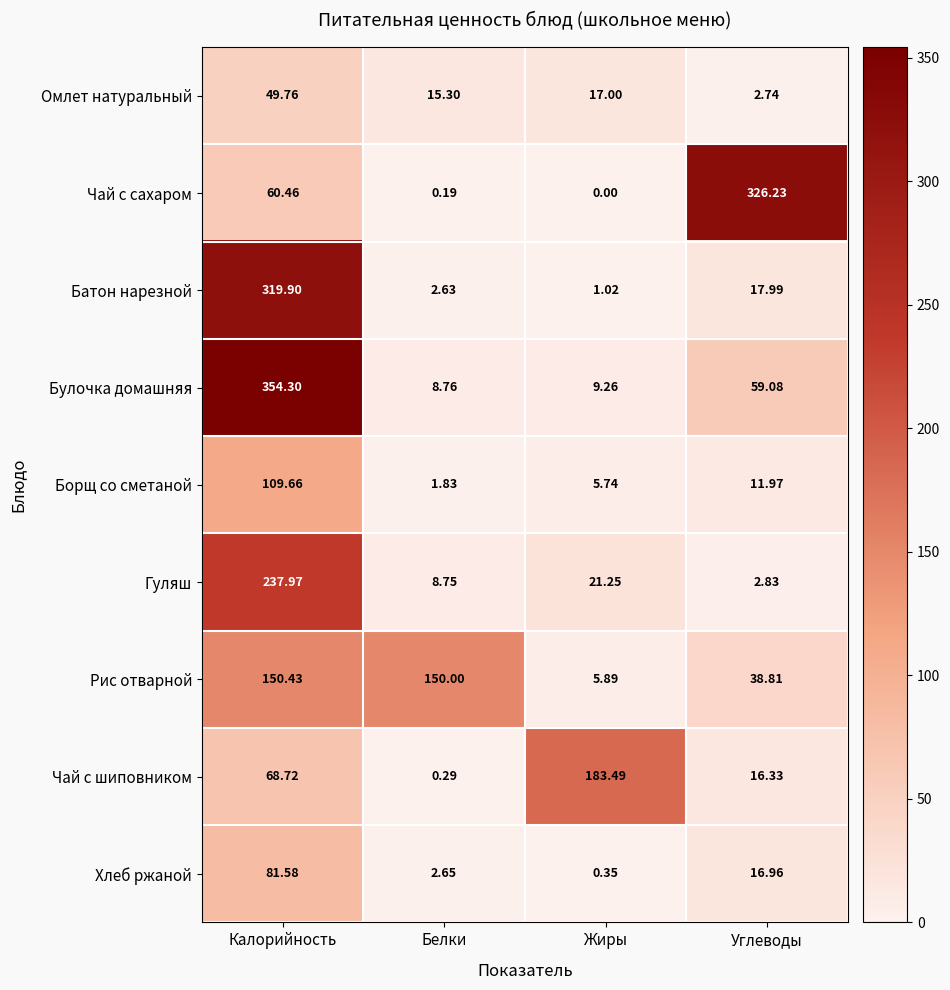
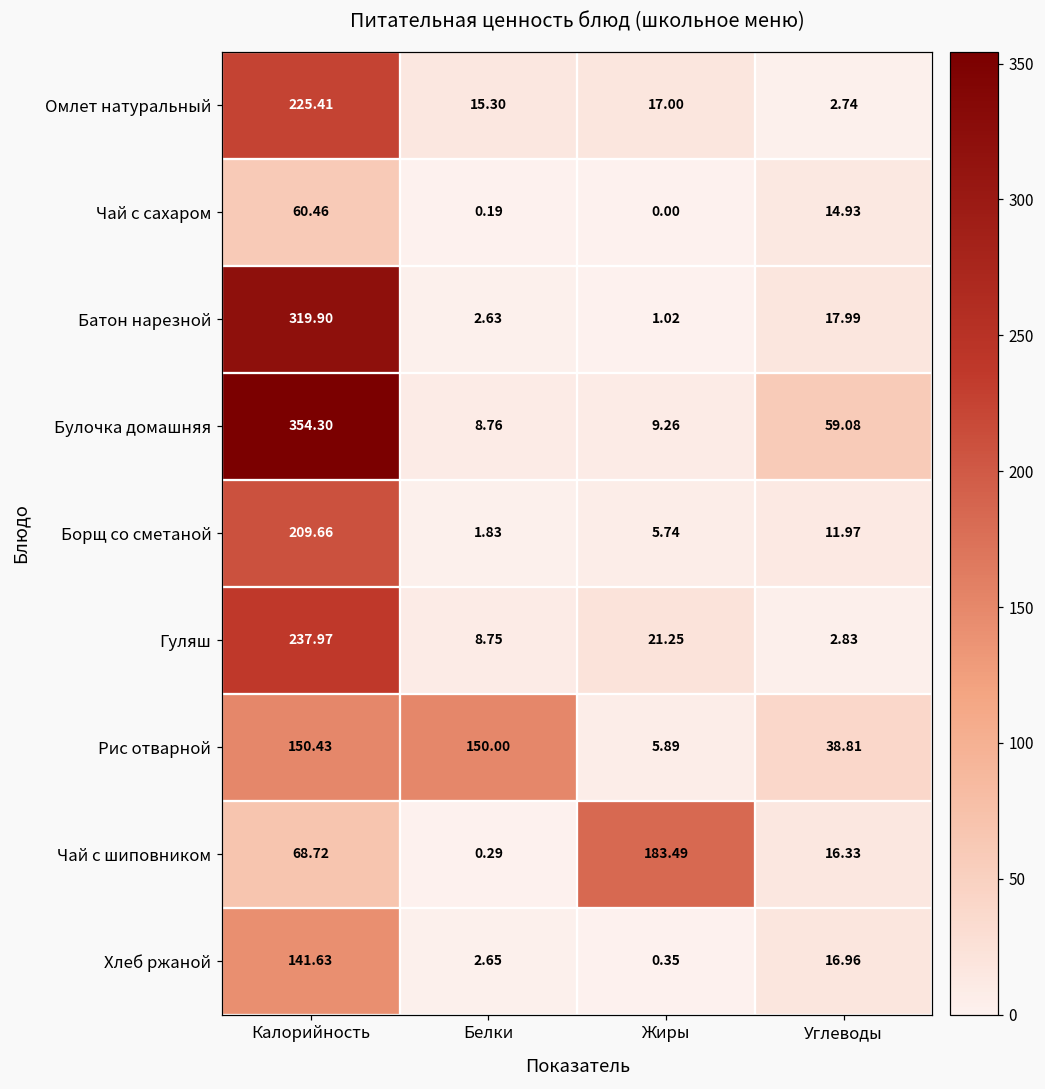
  {
    "Омлет натуральный": {
-     "Калорийность": 49.76,
+     "Калорийность": 225.41,
      "Белки": 15.30,
      "Жиры": 17.00,
      "Углеводы": 2.74
    },
    "Чай с сахаром": {
      "Калорийность": 60.46,
      "Белки": 0.19,
      "Жиры": 0.00,
-     "Углеводы": 326.23
+     "Углеводы": 14.93
    },
    "Батон нарезной": {
      "Калорийность": 319.90,
      "Белки": 2.63,
      "Жиры": 1.02,
      "Углеводы": 17.99
    },
    "Булочка домашняя": {
      "Калорийность": 354.30,
      "Белки": 8.76,
      "Жиры": 9.26,
      "Углеводы": 59.08
    },
    "Борщ со сметаной": {
-     "Калорийность": 109.66,
+     "Калорийность": 209.66,
      "Белки": 1.83,
      "Жиры": 5.74,
      "Углеводы": 11.97
    },
    "Гуляш": {
      "Калорийность": 237.97,
      "Белки": 8.75,
      "Жиры": 21.25,
      "Углеводы": 2.83
    },
    "Рис отварной": {
      "Калорийность": 150.43,
      "Белки": 150.00,
      "Жиры": 5.89,
      "Углеводы": 38.81
    },
    "Чай с шиповником": {
      "Калорийность": 68.72,
      "Белки": 0.29,
      "Жиры": 183.49,
      "Углеводы": 16.33
    },
    "Хлеб ржаной": {
-     "Калорийность": 81.58,
+     "Калорийность": 141.63,
      "Белки": 2.65,
      "Жиры": 0.35,
      "Углеводы": 16.96
    }
  }
